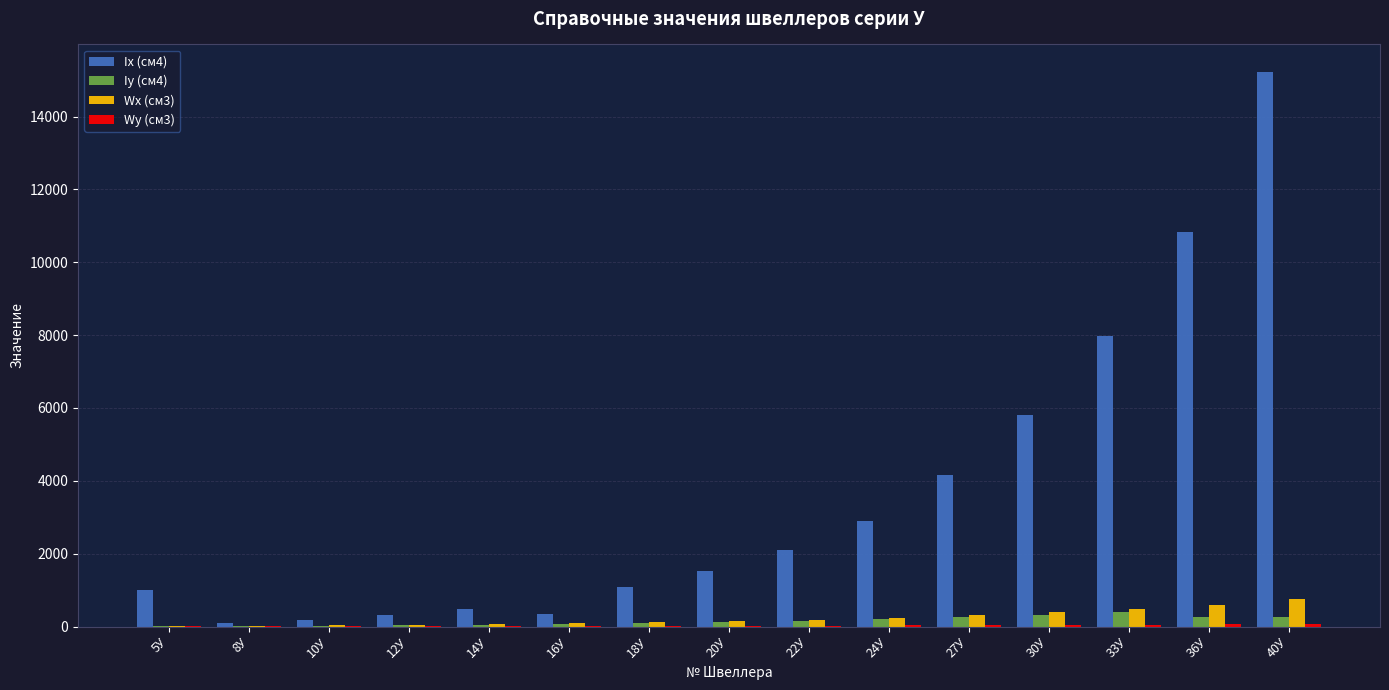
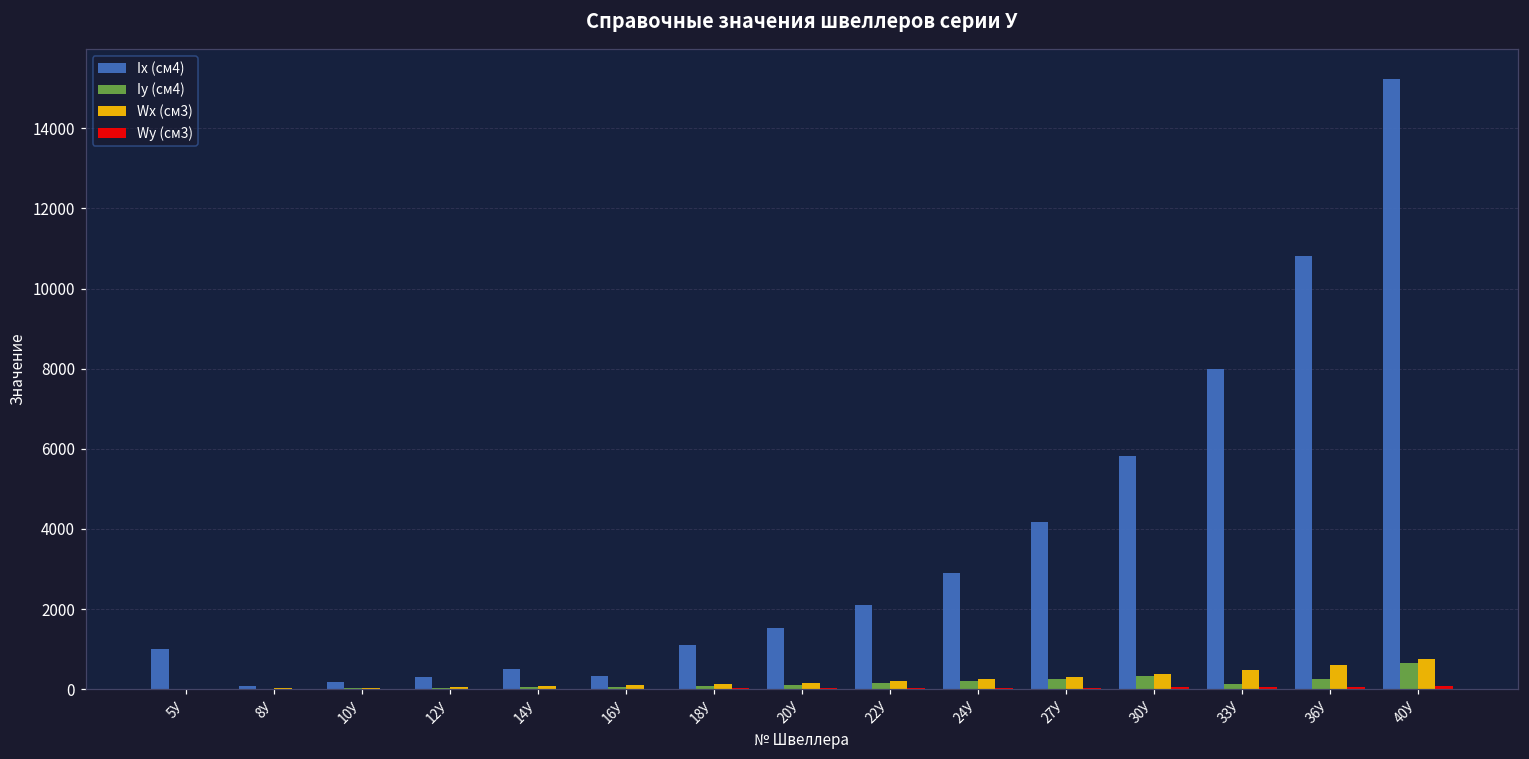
  {
    "Ix (см4)": {
      "5У": 1000,
      "8У": 100,
      "10У": 200,
      "12У": 300,
      "14У": 500,
      "16У": 300,
      "18У": 1100,
      "20У": 1500,
      "22У": 2100,
      "24У": 2900,
      "27У": 4200,
      "30У": 5800,
      "33У": 8000,
      "36У": 10800,
      "40У": 15200
    },
    "Iy (см4)": {
      "18У": 100,
      "20У": 100,
      "22У": 200,
      "24У": 200,
      "27У": 300,
      "30У": 300,
-     "33У": 400,
+     "33У": 100,
      "36У": 300,
-     "40У": 300
+     "40У": 600
    },
    "Wx (см3)": {
      "14У": 100,
      "16У": 100,
      "18У": 100,
      "20У": 200,
      "22У": 200,
      "24У": 200,
      "27У": 300,
      "30У": 400,
      "33У": 500,
      "36У": 600,
      "40У": 800
    },
    "Wy (см3)": {
      "40У": 100
    }
  }
